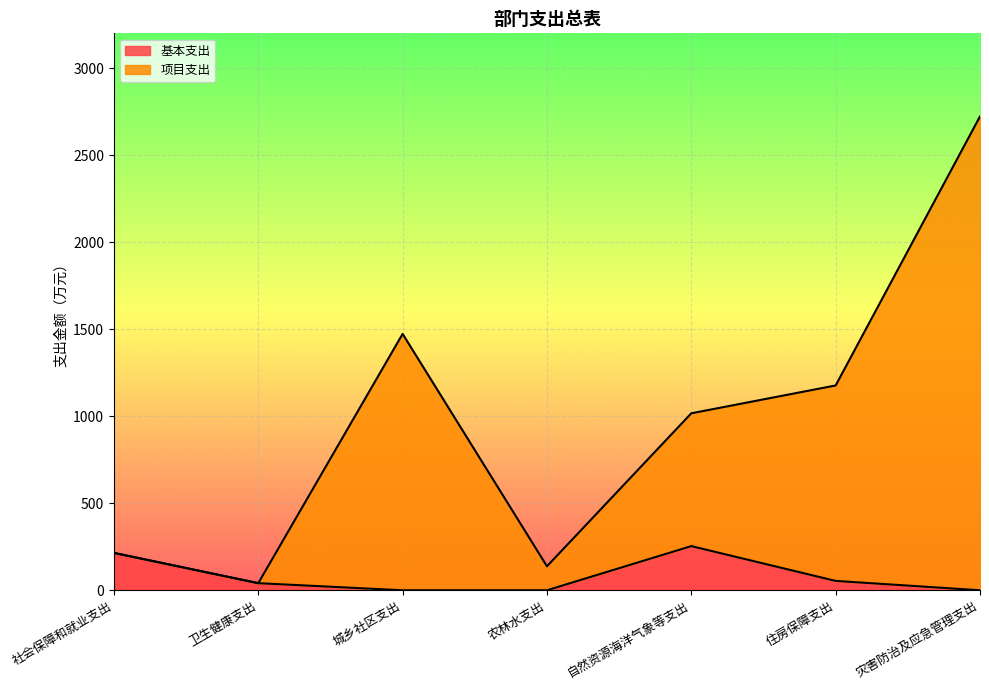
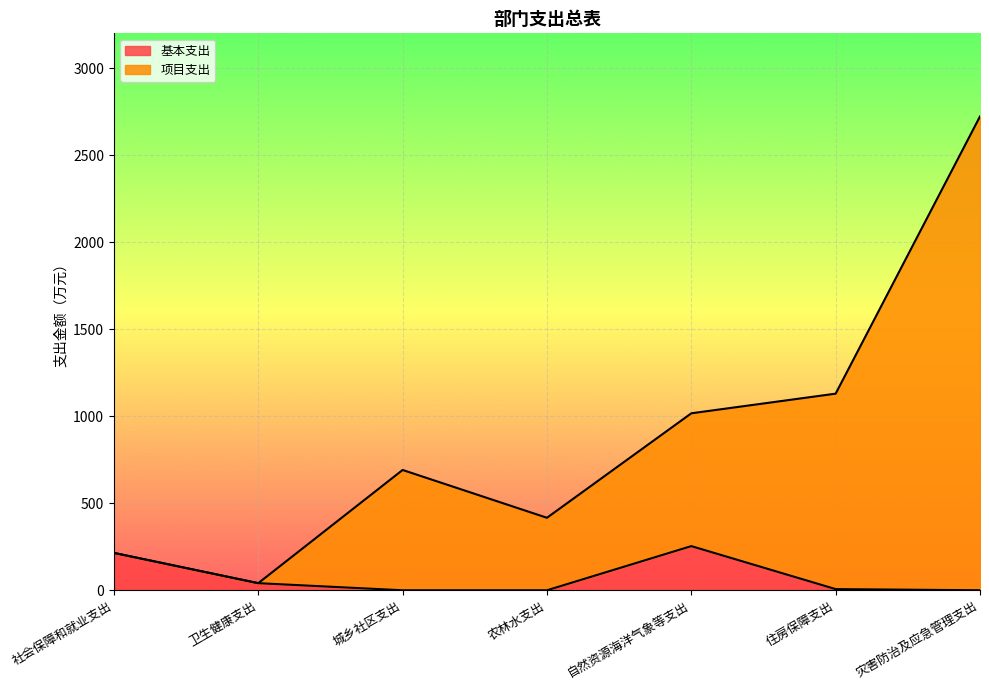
  {
    "基本支出": {
      "城乡社区支出": 0,
      "农林水支出": 0,
      "自然资源海洋气象等支出": 250,
-     "住房保障支出": 50,
+     "住房保障支出": 10,
      "灾害防治及应急管理支出": 0
    },
    "项目支出": {
-     "城乡社区支出": 1470,
-     "农林水支出": 140,
+     "城乡社区支出": 690,
+     "农林水支出": 420,
      "自然资源海洋气象等支出": 760,
      "住房保障支出": 1120,
      "灾害防治及应急管理支出": 2720
    }
  }
